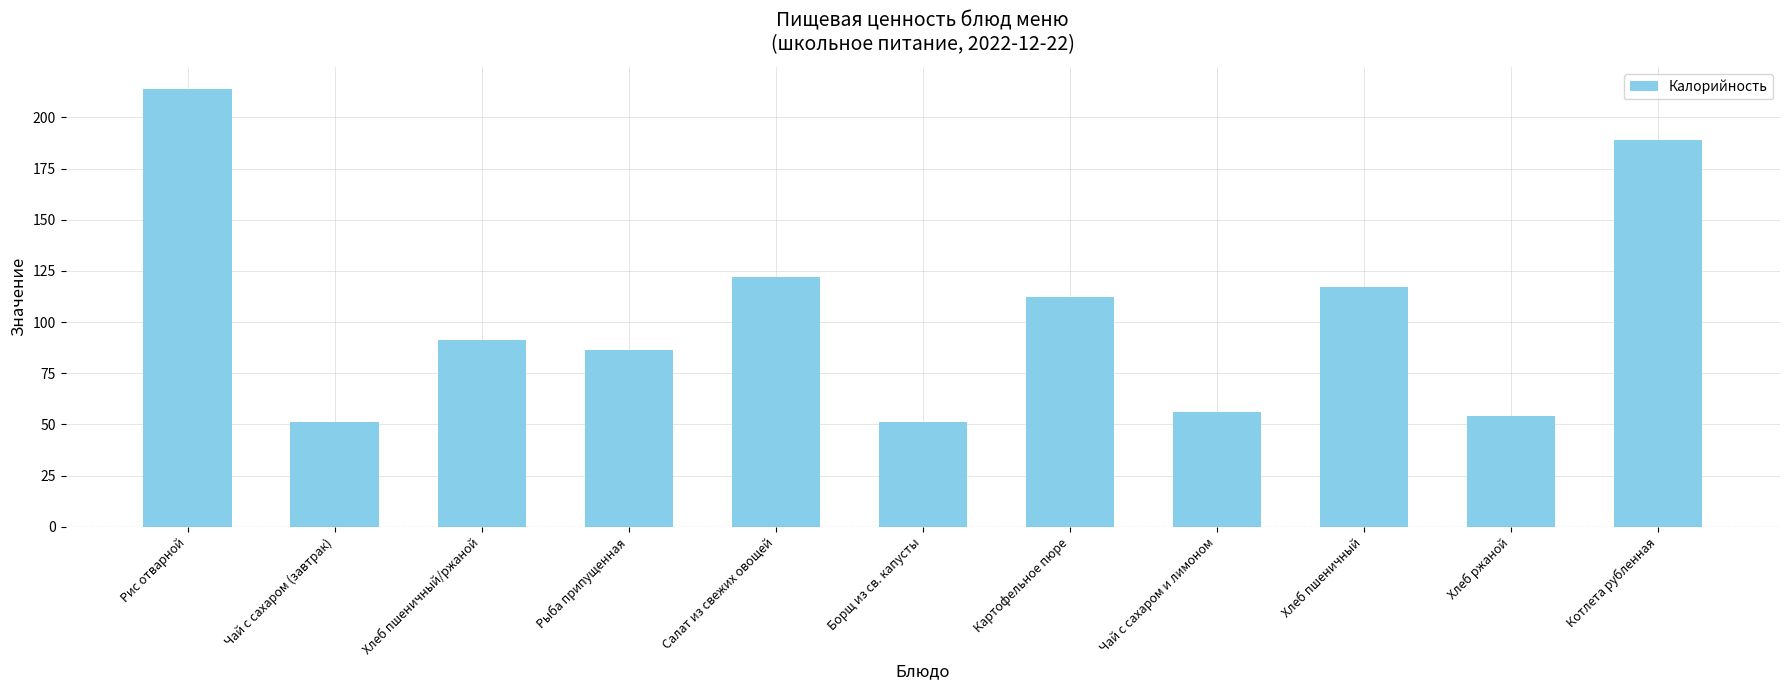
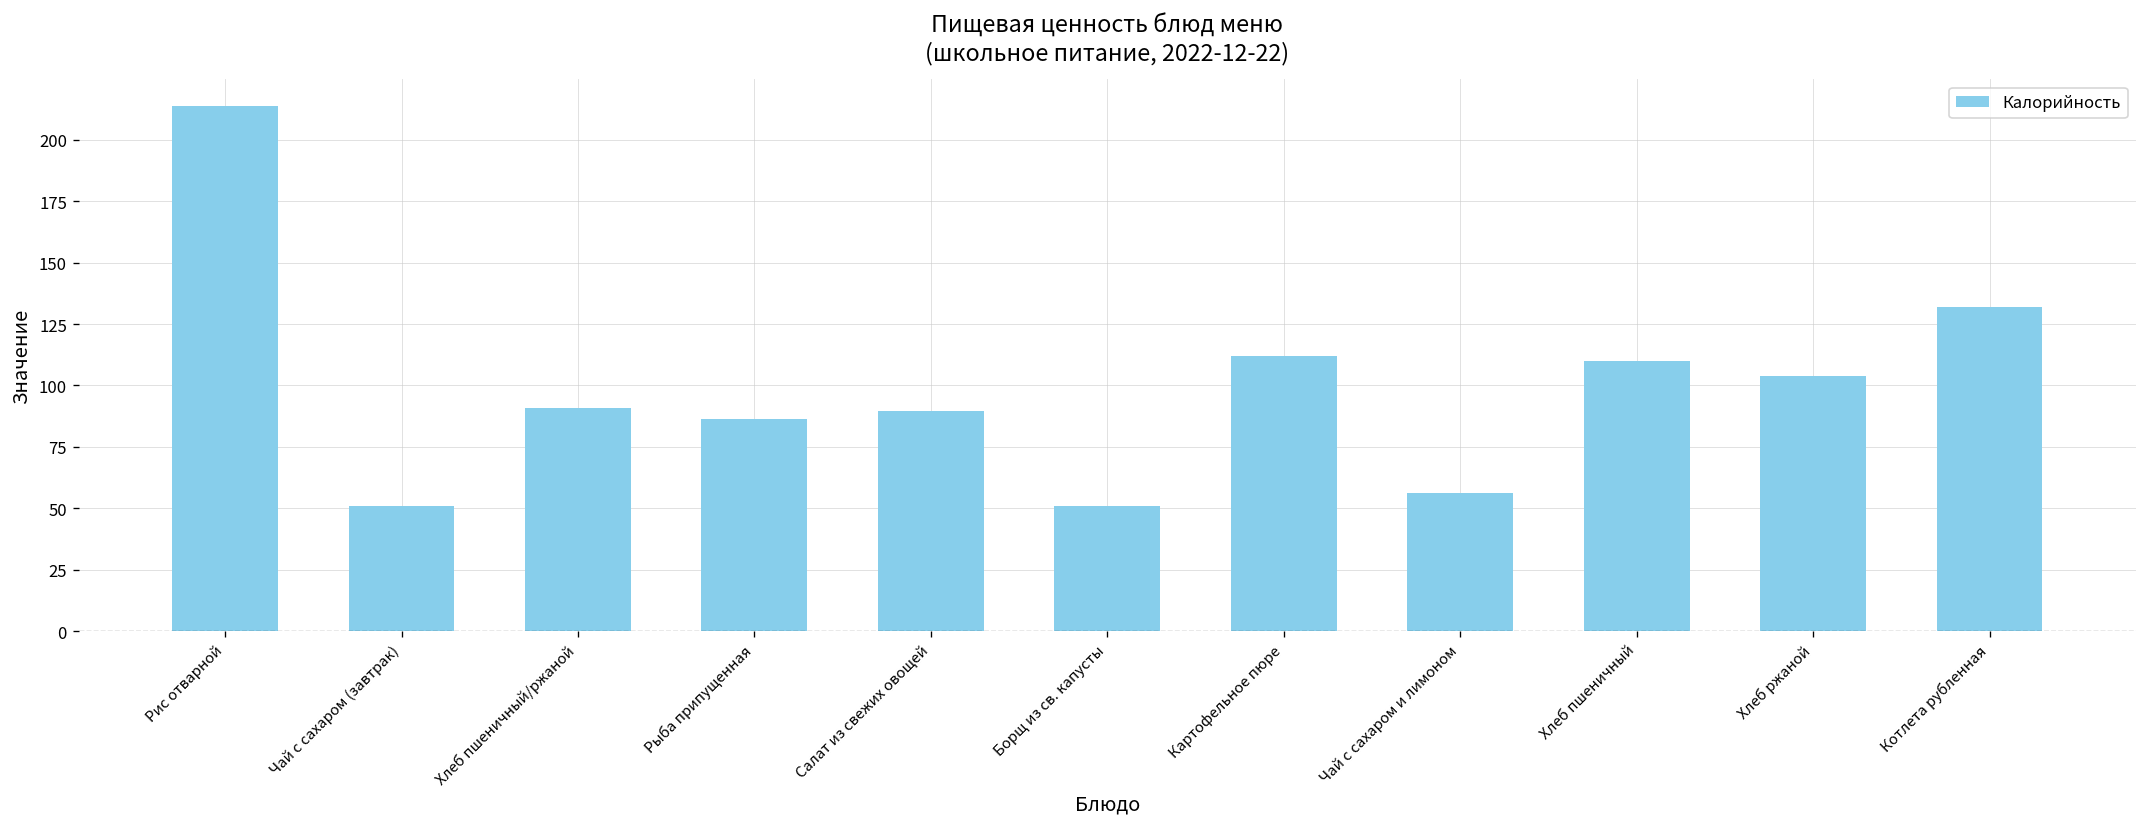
  {
    "Рис отварной": 214,
    "Чай с сахаром (завтрак)": 51,
    "Хлеб пшеничный/ржаной": 91,
    "Рыба припущенная": 86,
-   "Салат из свежих овощей": 122,
+   "Салат из свежих овощей": 90,
    "Борщ из св. капусты": 51,
    "Картофельное пюре": 112,
    "Чай с сахаром и лимоном": 56,
-   "Хлеб пшеничный": 117,
-   "Хлеб ржаной": 54,
-   "Котлета рубленная": 189
+   "Хлеб пшеничный": 110,
+   "Хлеб ржаной": 104,
+   "Котлета рубленная": 132
  }
